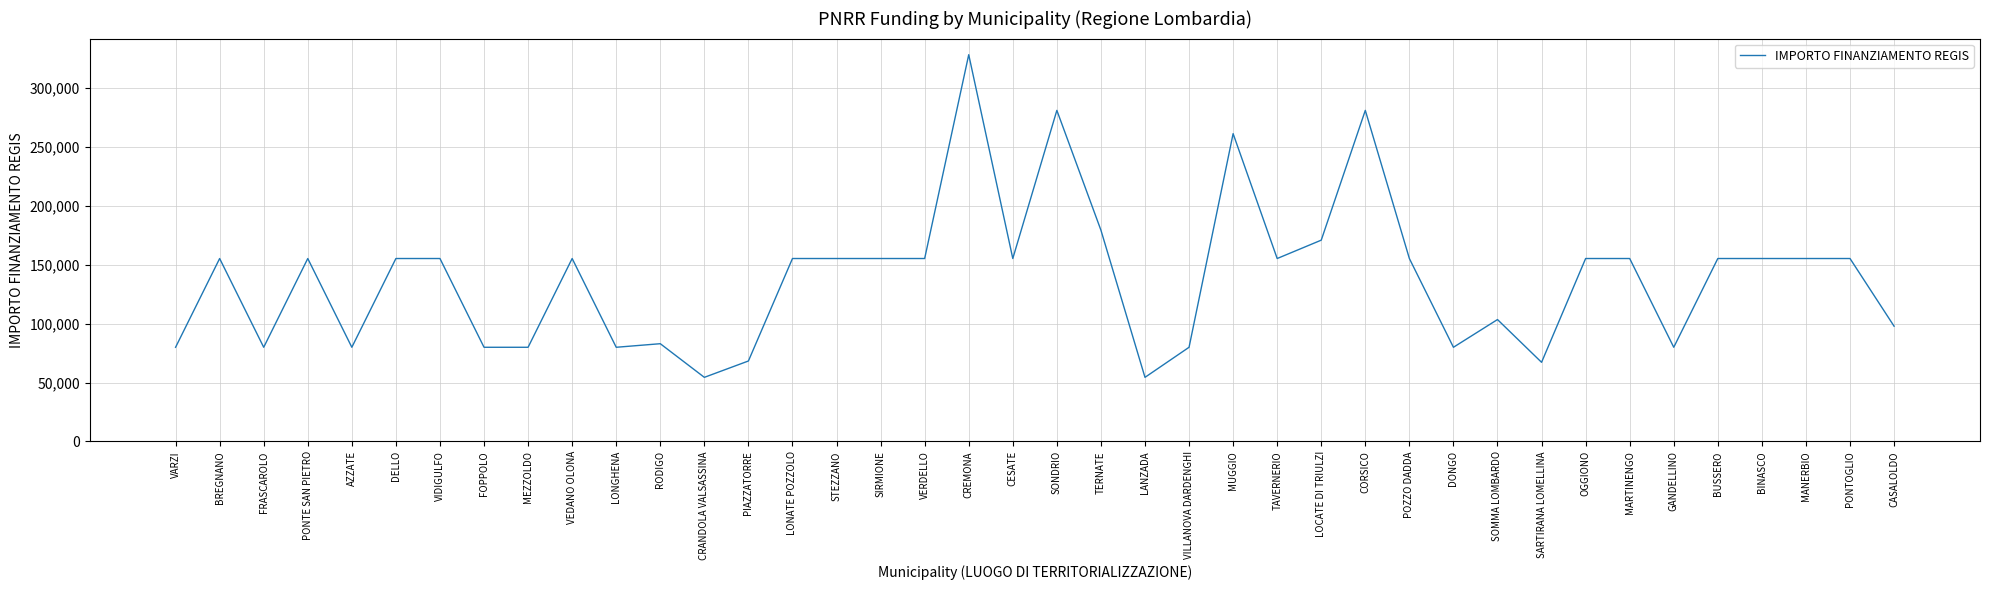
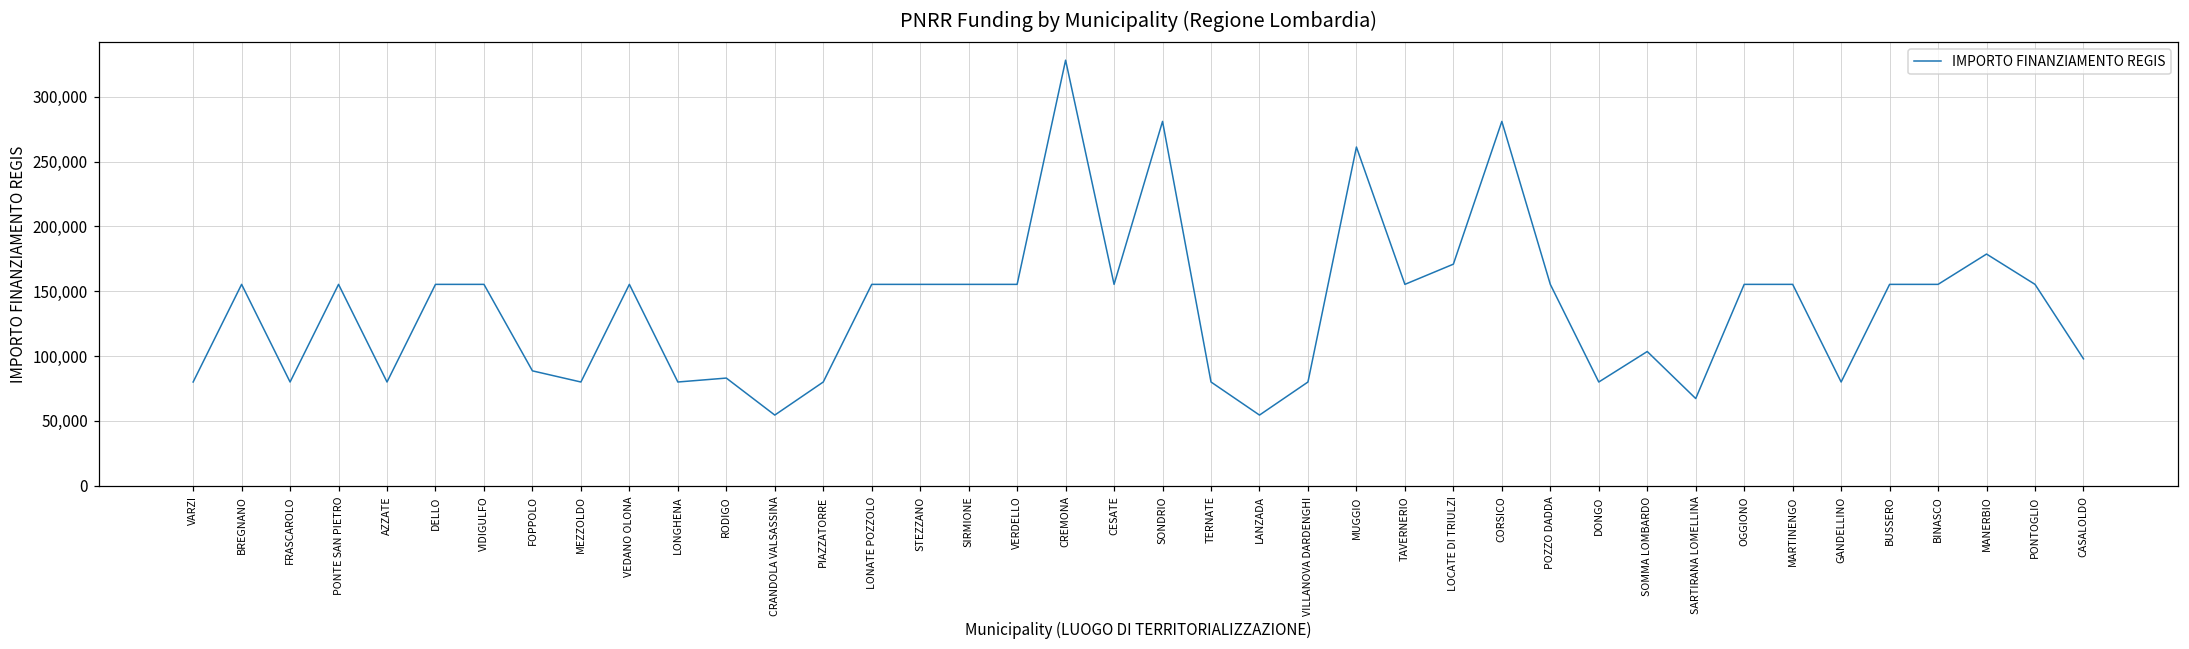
  {
    "VARZI": "80,000",
    "BREGNANO": "155,000",
    "FRASCAROLO": "80,000",
    "PONTE SAN PIETRO": "155,000",
    "AZZATE": "80,000",
    "DELLO": "155,000",
    "VIDIGULFO": "155,000",
-   "FOPPOLO": "80,000",
+   "FOPPOLO": "89,000",
    "MEZZOLDO": "80,000",
    "VEDANO OLONA": "155,000",
    "LONGHENA": "80,000",
    "RODIGO": "83,000",
    "CRANDOLA VALSASSINA": "54,000",
-   "PIAZZATORRE": "68,000",
+   "PIAZZATORRE": "80,000",
    "LONATE POZZOLO": "155,000",
    "STEZZANO": "155,000",
    "SIRMIONE": "155,000",
    "VERDELLO": "155,000",
    "CREMONA": "328,000",
    "CESATE": "155,000",
    "SONDRIO": "281,000",
-   "TERNATE": "179,000",
+   "TERNATE": "80,000",
    "LANZADA": "54,000",
    "VILLANOVA DARDENGHI": "80,000",
    "MUGGIO": "261,000",
    "TAVERNERIO": "155,000",
    "LOCATE DI TRIULZI": "171,000",
    "CORSICO": "281,000",
    "POZZO DADDA": "155,000",
    "DONGO": "80,000",
    "SOMMA LOMBARDO": "103,000",
    "SARTIRANA LOMELLINA": "67,000",
    "OGGIONO": "155,000",
    "MARTINENGO": "155,000",
    "GANDELLINO": "80,000",
    "BUSSERO": "155,000",
    "BINASCO": "155,000",
-   "MANERBIO": "155,000",
+   "MANERBIO": "179,000",
    "PONTOGLIO": "155,000",
    "CASALOLDO": "98,000"
  }
